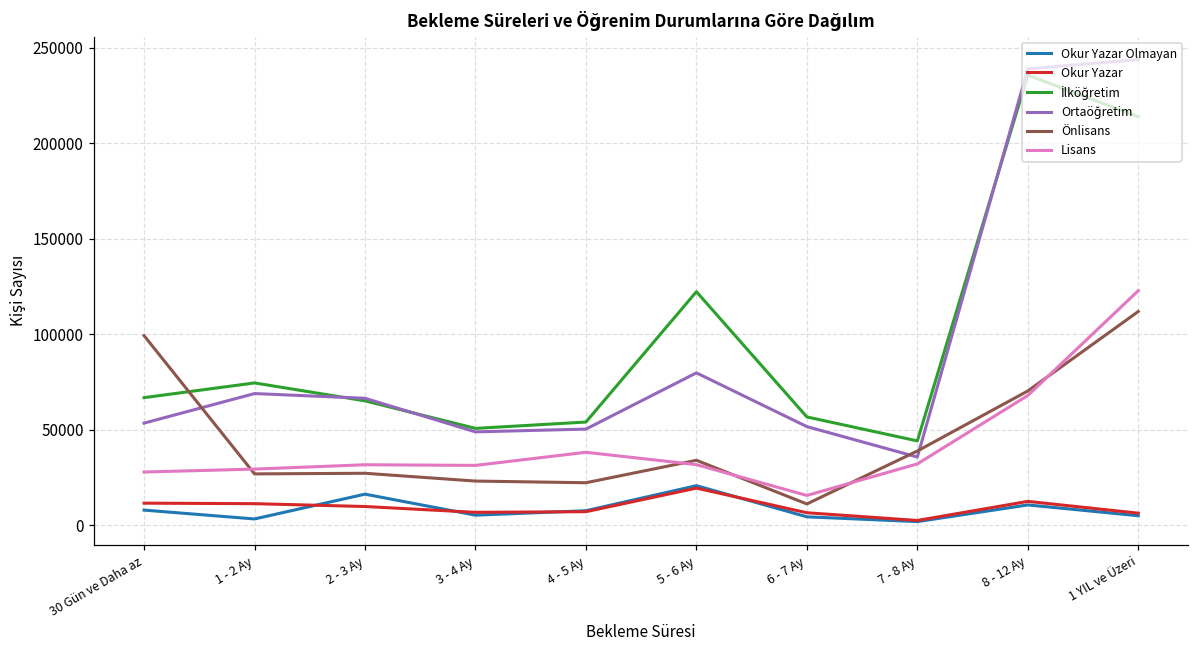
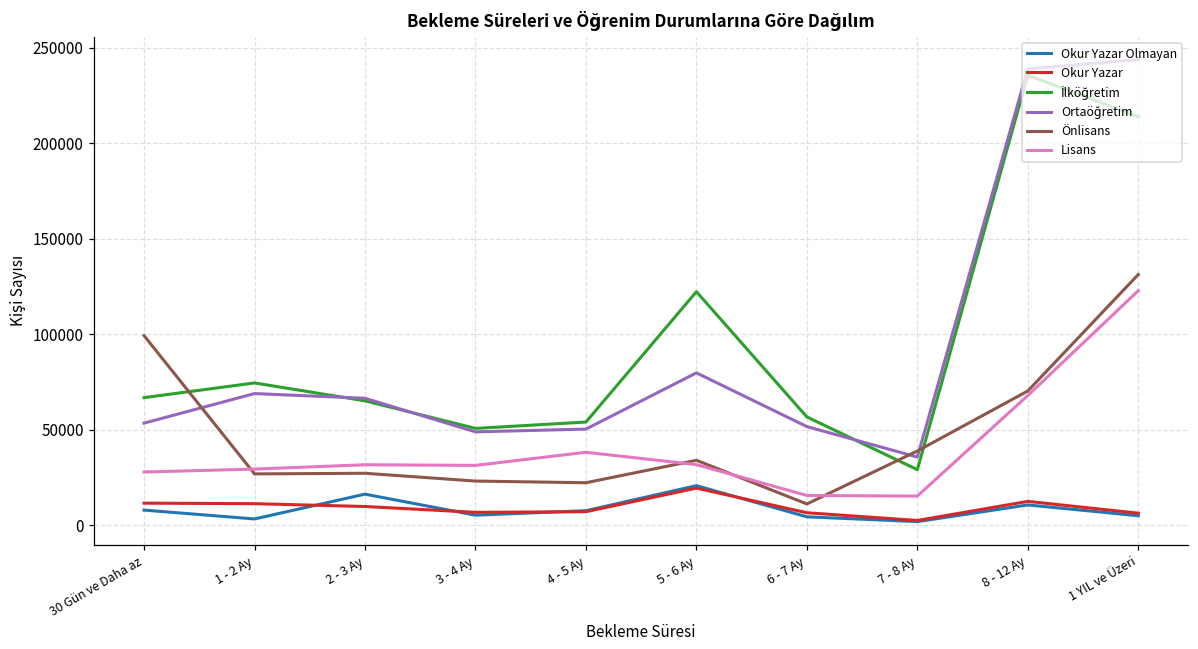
  {
    "Okur Yazar Olmayan": {
      "30 Gün ve Daha az": 8000,
      "1 - 2 Ay": 3000,
      "2 - 3 Ay": 16000,
      "6 - 7 Ay": 4000,
      "8 - 12 Ay": 11000
    },
    "Okur Yazar": {
      "30 Gün ve Daha az": 12000,
      "1 - 2 Ay": 11000,
      "2 - 3 Ay": 10000,
      "6 - 7 Ay": 7000,
      "8 - 12 Ay": 13000
    },
    "İlköğretim": {
      "30 Gün ve Daha az": 67000,
      "1 - 2 Ay": 75000,
      "3 - 4 Ay": 51000,
      "4 - 5 Ay": 54000,
      "5 - 6 Ay": 122000,
      "6 - 7 Ay": 57000,
-     "7 - 8 Ay": 44000
+     "7 - 8 Ay": 29000
    },
    "Ortaöğretim": {
      "30 Gün ve Daha az": 54000,
      "1 - 2 Ay": 69000,
      "3 - 4 Ay": 49000,
      "4 - 5 Ay": 50000,
      "5 - 6 Ay": 80000,
      "6 - 7 Ay": 52000,
      "7 - 8 Ay": 36000
    },
    "Önlisans": {
      "30 Gün ve Daha az": 99000,
      "1 - 2 Ay": 27000,
      "2 - 3 Ay": 27000,
      "3 - 4 Ay": 23000,
      "4 - 5 Ay": 22000,
      "5 - 6 Ay": 34000,
      "6 - 7 Ay": 11000,
      "7 - 8 Ay": 39000,
      "8 - 12 Ay": 70000,
-     "1 YIL ve Üzeri": 112000
+     "1 YIL ve Üzeri": 131000
    },
    "Lisans": {
      "30 Gün ve Daha az": 28000,
      "1 - 2 Ay": 29000,
      "2 - 3 Ay": 32000,
      "3 - 4 Ay": 31000,
      "4 - 5 Ay": 38000,
      "5 - 6 Ay": 32000,
      "6 - 7 Ay": 16000,
-     "7 - 8 Ay": 32000,
+     "7 - 8 Ay": 15000,
      "8 - 12 Ay": 68000,
      "1 YIL ve Üzeri": 123000
    }
  }
